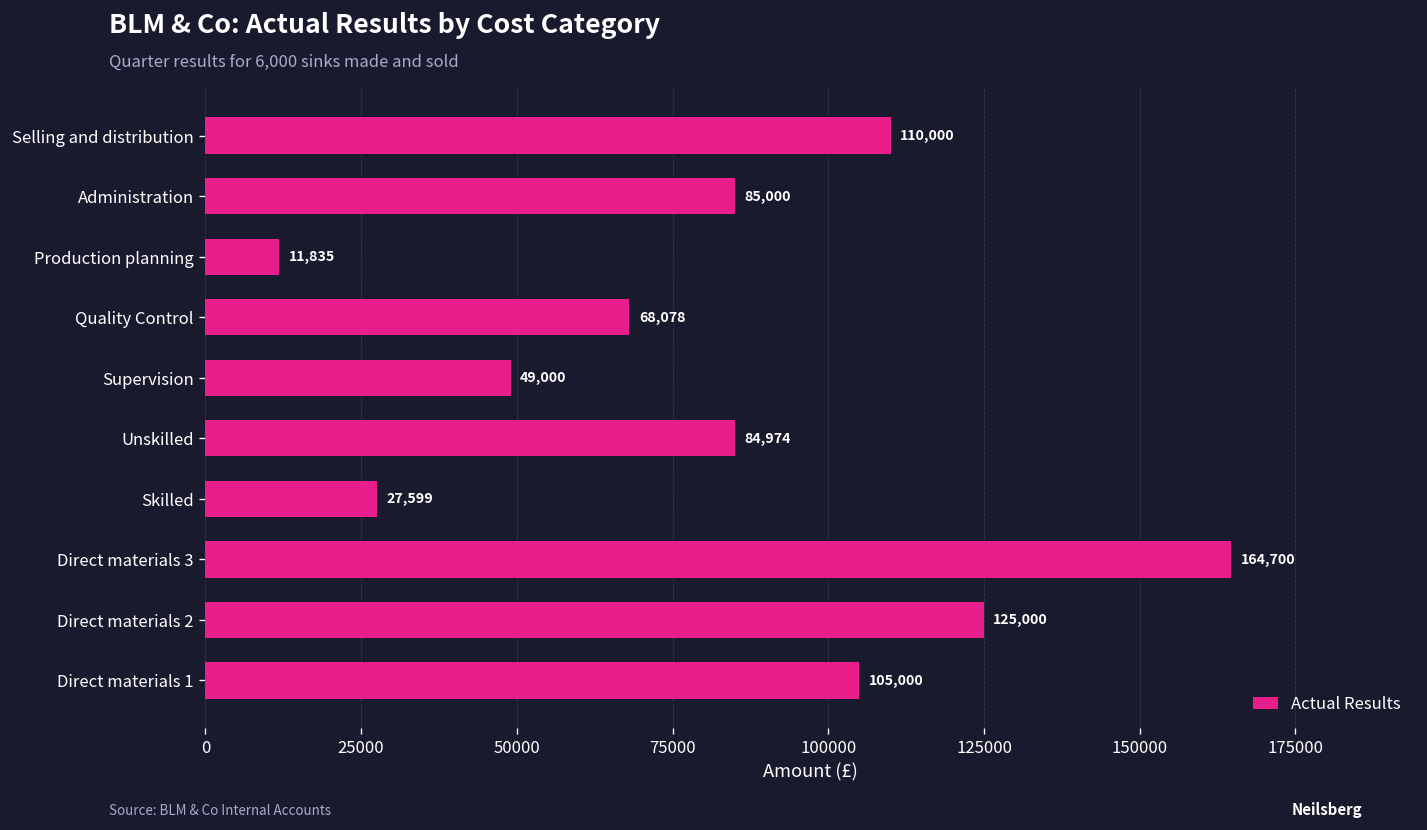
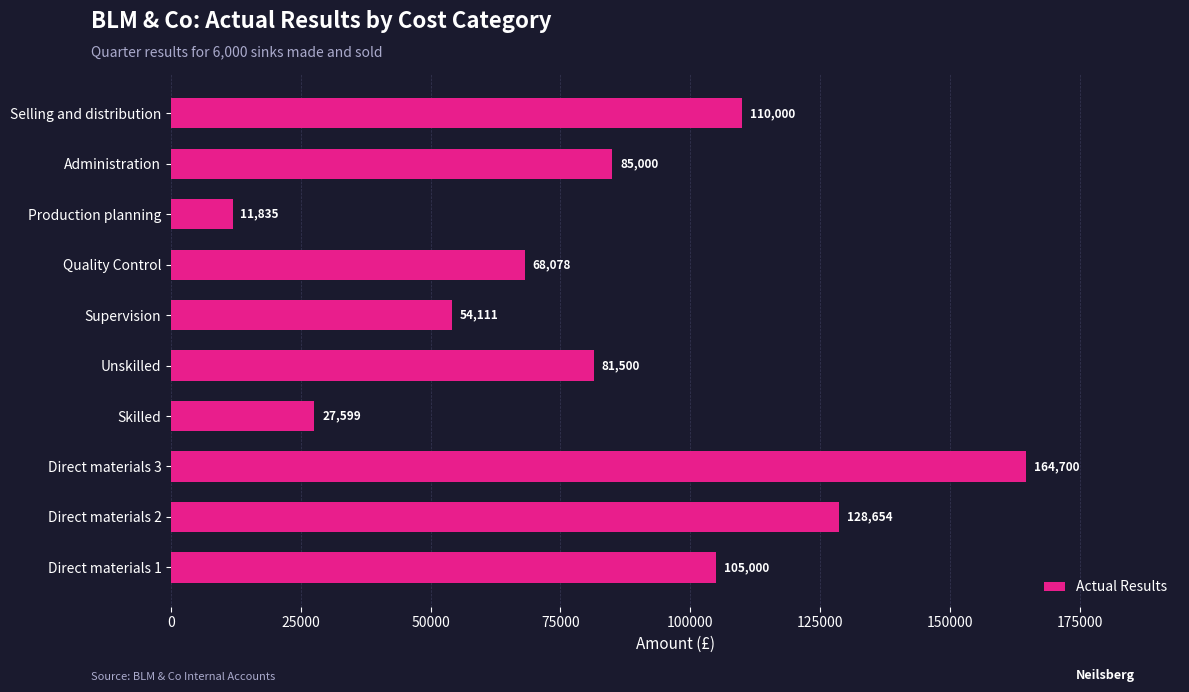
  {
    "Selling and distribution": "110,000",
    "Administration": "85,000",
    "Production planning": "11,835",
    "Quality Control": "68,078",
-   "Supervision": "49,000",
-   "Unskilled": "84,974",
+   "Supervision": "54,111",
+   "Unskilled": "81,500",
    "Skilled": "27,599",
    "Direct materials 3": "164,700",
-   "Direct materials 2": "125,000",
+   "Direct materials 2": "128,654",
    "Direct materials 1": "105,000"
  }
